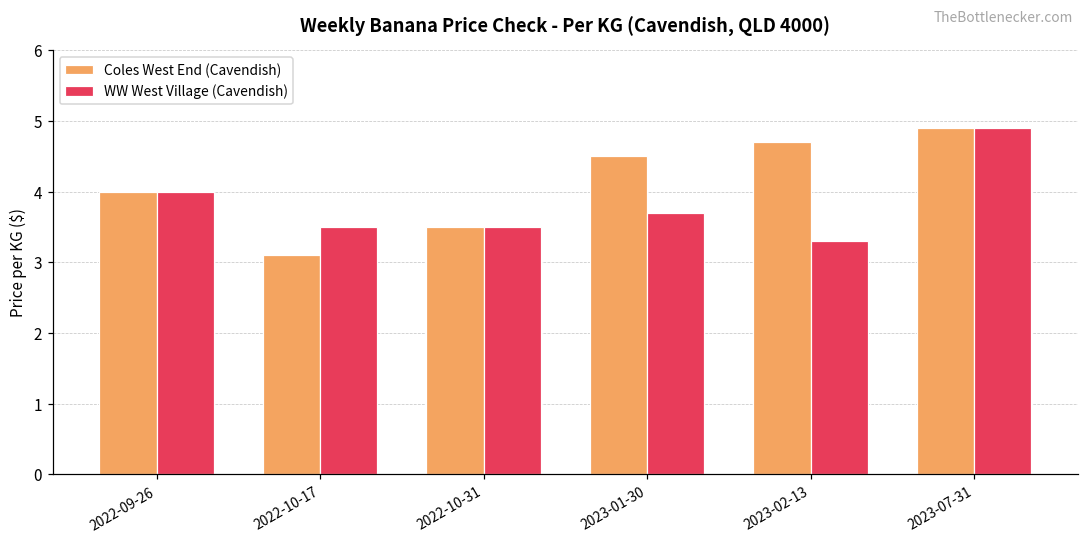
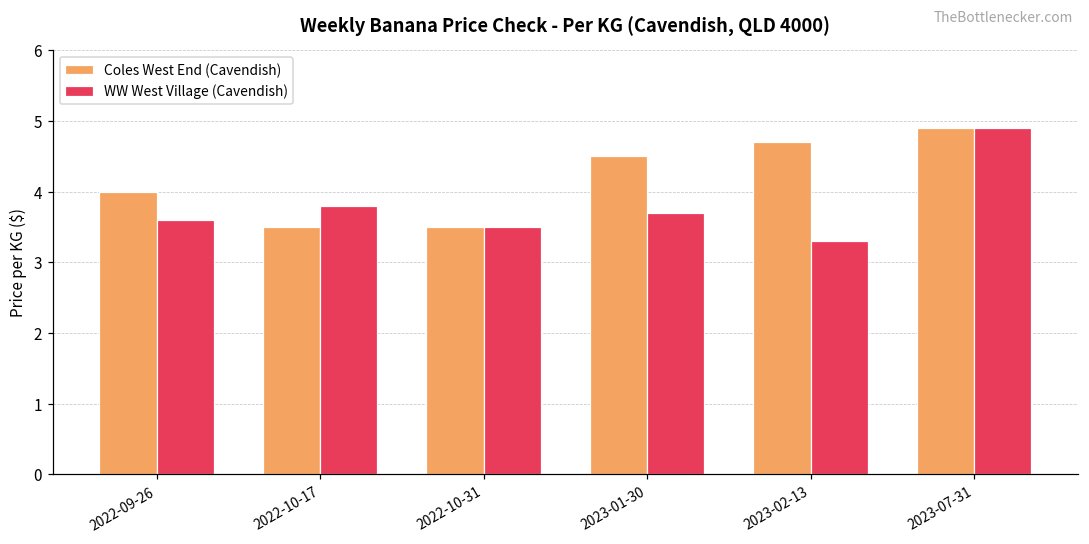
  {
    "Coles West End (Cavendish)": {
      "2022-09-26": 4.0,
-     "2022-10-17": 3.1,
+     "2022-10-17": 3.5,
      "2022-10-31": 3.5,
      "2023-01-30": 4.5,
      "2023-02-13": 4.7,
      "2023-07-31": 4.9
    },
    "WW West Village (Cavendish)": {
-     "2022-09-26": 4.0,
-     "2022-10-17": 3.5,
+     "2022-09-26": 3.6,
+     "2022-10-17": 3.8,
      "2022-10-31": 3.5,
      "2023-01-30": 3.7,
      "2023-02-13": 3.3,
      "2023-07-31": 4.9
    }
  }
